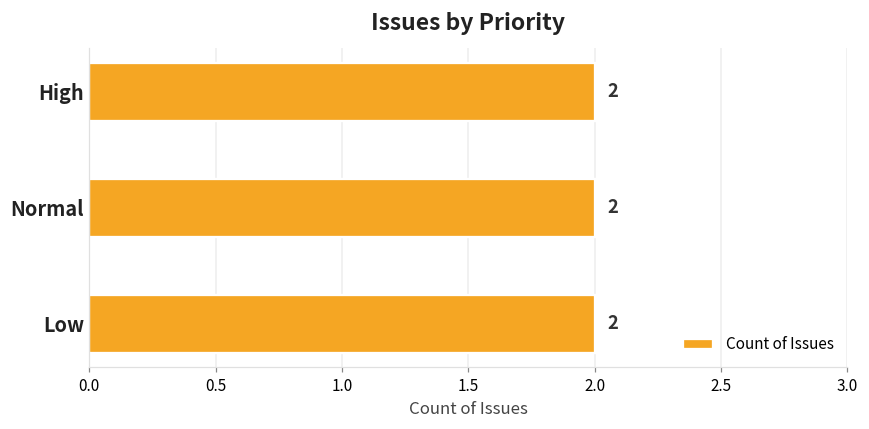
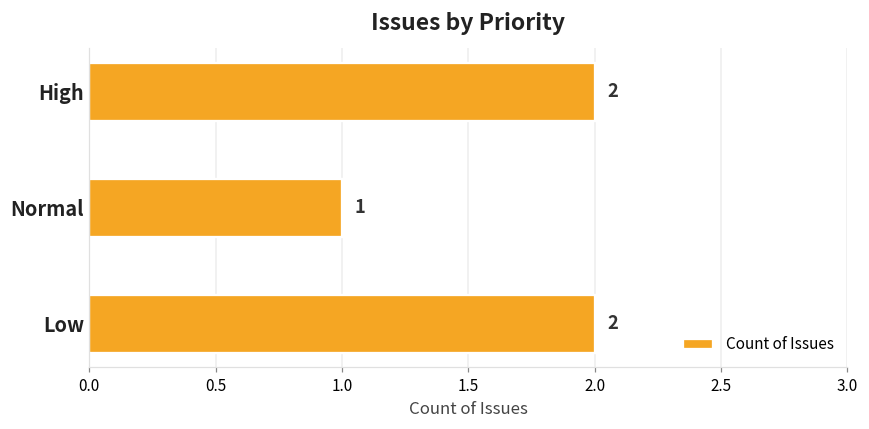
  {
    "High": 2,
-   "Normal": 2,
+   "Normal": 1,
    "Low": 2
  }
